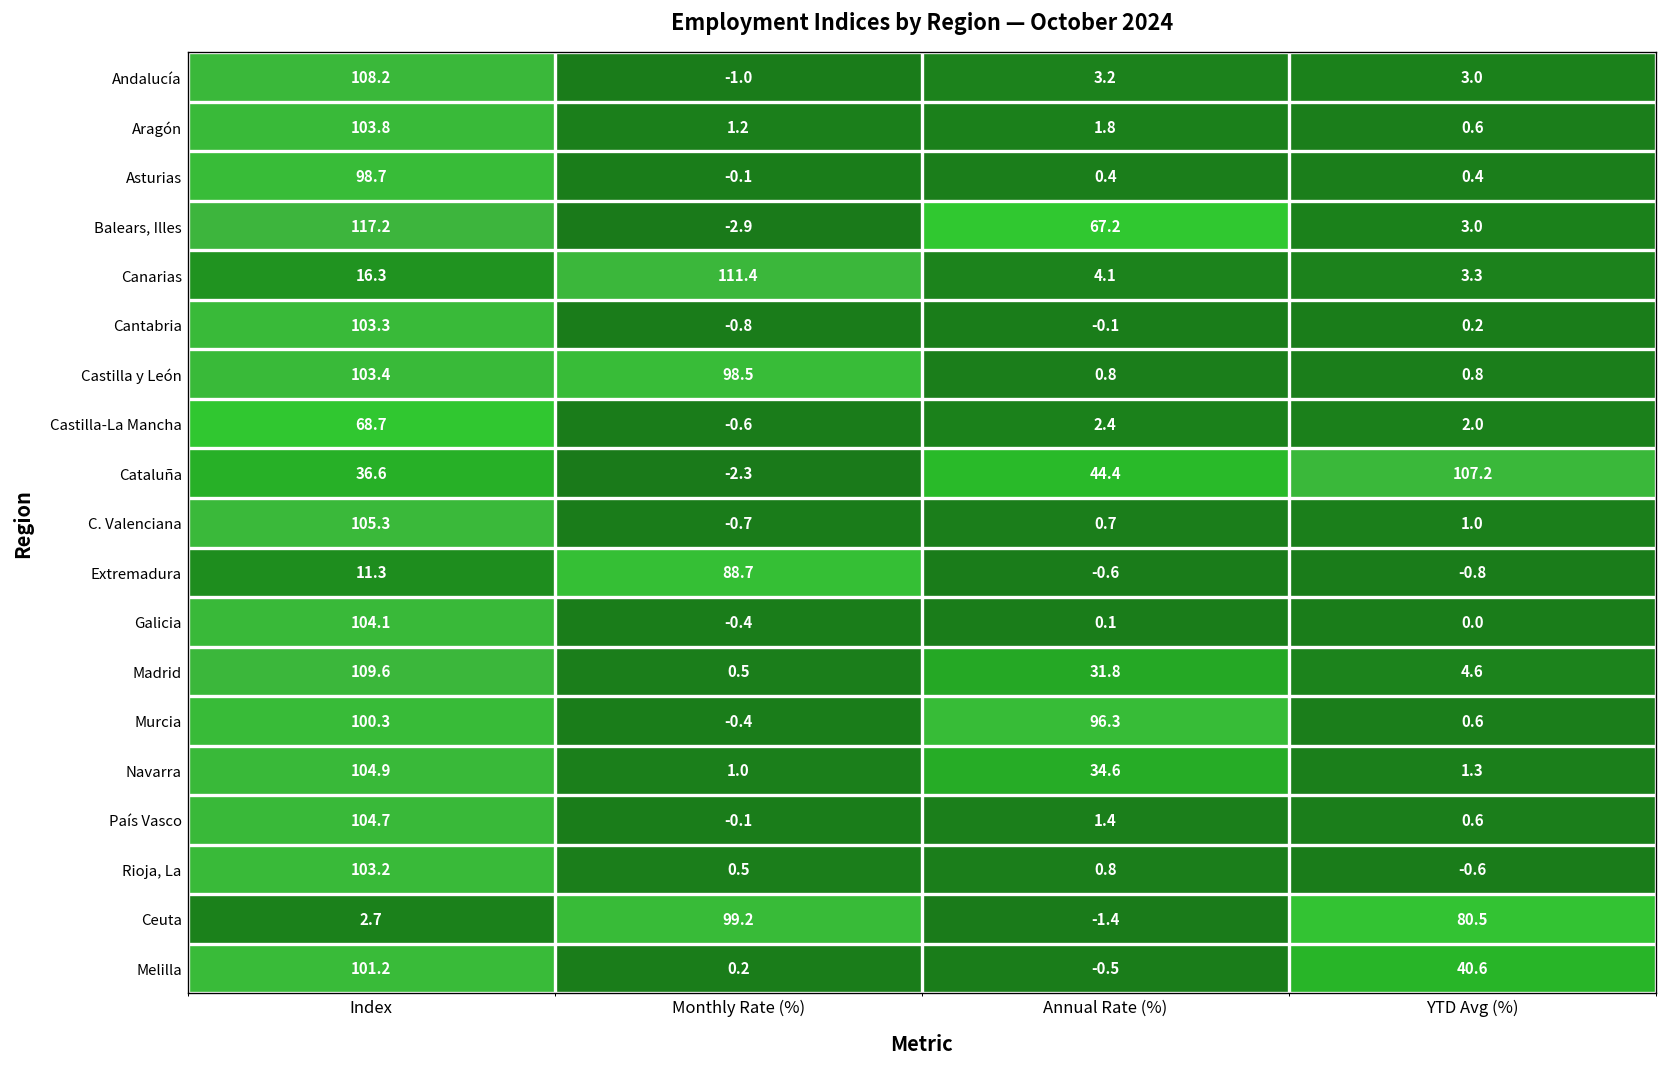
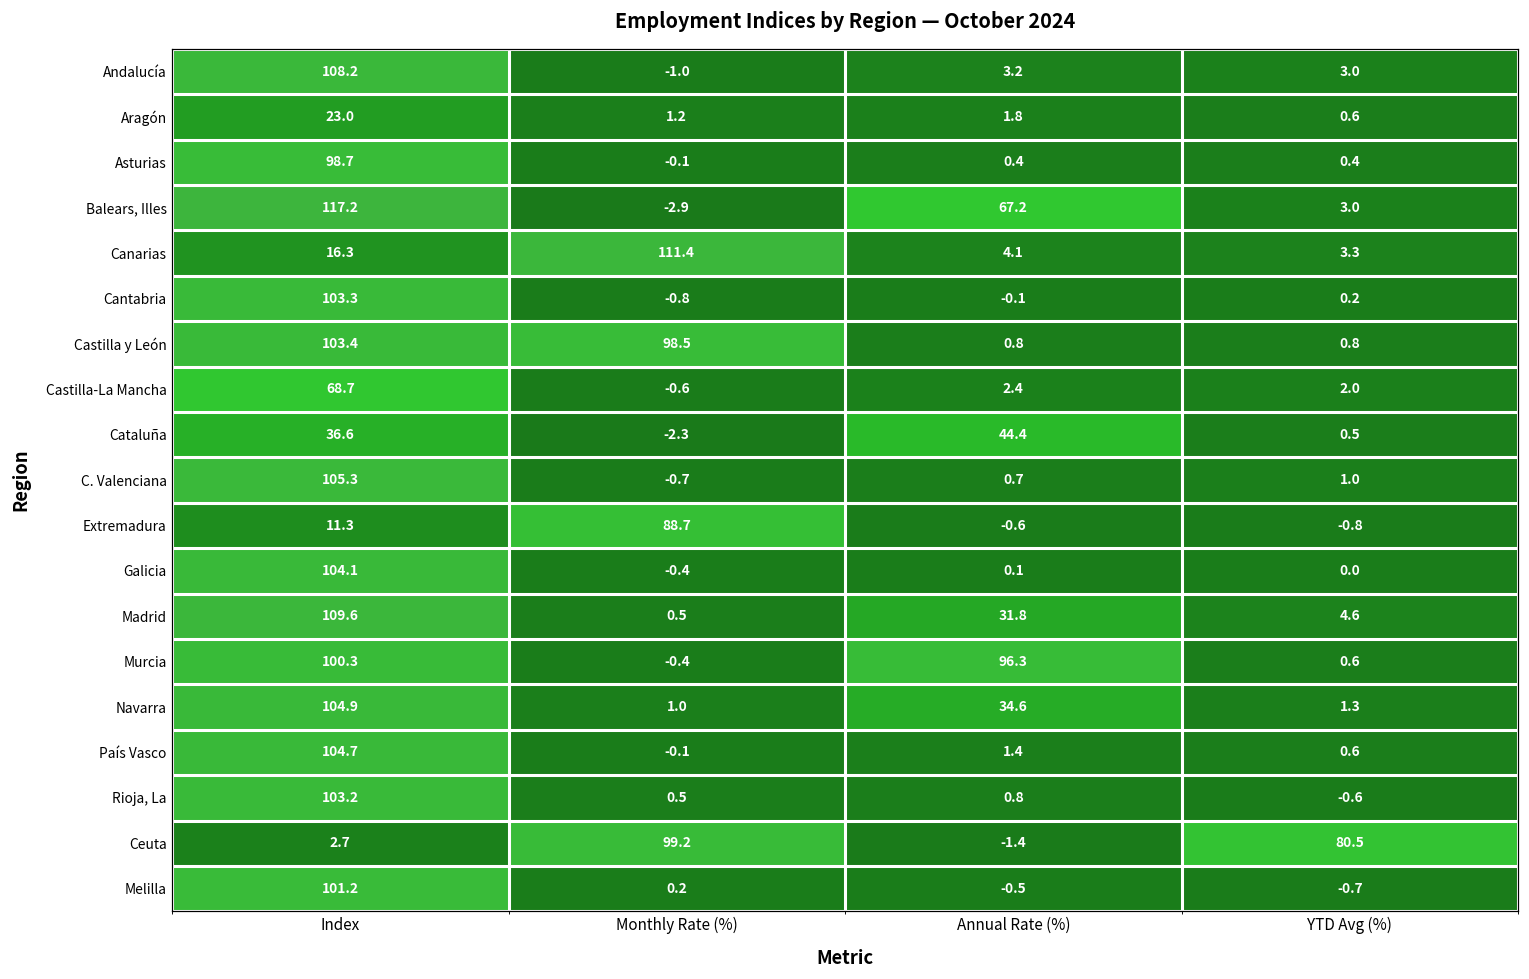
  {
    "Andalucía": {
      "Index": 108.2,
      "Monthly Rate (%)": -1.0,
      "Annual Rate (%)": 3.2,
      "YTD Avg (%)": 3.0
    },
    "Aragón": {
-     "Index": 103.8,
+     "Index": 23.0,
      "Monthly Rate (%)": 1.2,
      "Annual Rate (%)": 1.8,
      "YTD Avg (%)": 0.6
    },
    "Asturias": {
      "Index": 98.7,
      "Monthly Rate (%)": -0.1,
      "Annual Rate (%)": 0.4,
      "YTD Avg (%)": 0.4
    },
    "Balears, Illes": {
      "Index": 117.2,
      "Monthly Rate (%)": -2.9,
      "Annual Rate (%)": 67.2,
      "YTD Avg (%)": 3.0
    },
    "Canarias": {
      "Index": 16.3,
      "Monthly Rate (%)": 111.4,
      "Annual Rate (%)": 4.1,
      "YTD Avg (%)": 3.3
    },
    "Cantabria": {
      "Index": 103.3,
      "Monthly Rate (%)": -0.8,
      "Annual Rate (%)": -0.1,
      "YTD Avg (%)": 0.2
    },
    "Castilla y León": {
      "Index": 103.4,
      "Monthly Rate (%)": 98.5,
      "Annual Rate (%)": 0.8,
      "YTD Avg (%)": 0.8
    },
    "Castilla-La Mancha": {
      "Index": 68.7,
      "Monthly Rate (%)": -0.6,
      "Annual Rate (%)": 2.4,
      "YTD Avg (%)": 2.0
    },
    "Cataluña": {
      "Index": 36.6,
      "Monthly Rate (%)": -2.3,
      "Annual Rate (%)": 44.4,
-     "YTD Avg (%)": 107.2
+     "YTD Avg (%)": 0.5
    },
    "C. Valenciana": {
      "Index": 105.3,
      "Monthly Rate (%)": -0.7,
      "Annual Rate (%)": 0.7,
      "YTD Avg (%)": 1.0
    },
    "Extremadura": {
      "Index": 11.3,
      "Monthly Rate (%)": 88.7,
      "Annual Rate (%)": -0.6,
      "YTD Avg (%)": -0.8
    },
    "Galicia": {
      "Index": 104.1,
      "Monthly Rate (%)": -0.4,
      "Annual Rate (%)": 0.1,
      "YTD Avg (%)": 0.0
    },
    "Madrid": {
      "Index": 109.6,
      "Monthly Rate (%)": 0.5,
      "Annual Rate (%)": 31.8,
      "YTD Avg (%)": 4.6
    },
    "Murcia": {
      "Index": 100.3,
      "Monthly Rate (%)": -0.4,
      "Annual Rate (%)": 96.3,
      "YTD Avg (%)": 0.6
    },
    "Navarra": {
      "Index": 104.9,
      "Monthly Rate (%)": 1.0,
      "Annual Rate (%)": 34.6,
      "YTD Avg (%)": 1.3
    },
    "País Vasco": {
      "Index": 104.7,
      "Monthly Rate (%)": -0.1,
      "Annual Rate (%)": 1.4,
      "YTD Avg (%)": 0.6
    },
    "Rioja, La": {
      "Index": 103.2,
      "Monthly Rate (%)": 0.5,
      "Annual Rate (%)": 0.8,
      "YTD Avg (%)": -0.6
    },
    "Ceuta": {
      "Index": 2.7,
      "Monthly Rate (%)": 99.2,
      "Annual Rate (%)": -1.4,
      "YTD Avg (%)": 80.5
    },
    "Melilla": {
      "Index": 101.2,
      "Monthly Rate (%)": 0.2,
      "Annual Rate (%)": -0.5,
-     "YTD Avg (%)": 40.6
+     "YTD Avg (%)": -0.7
    }
  }
